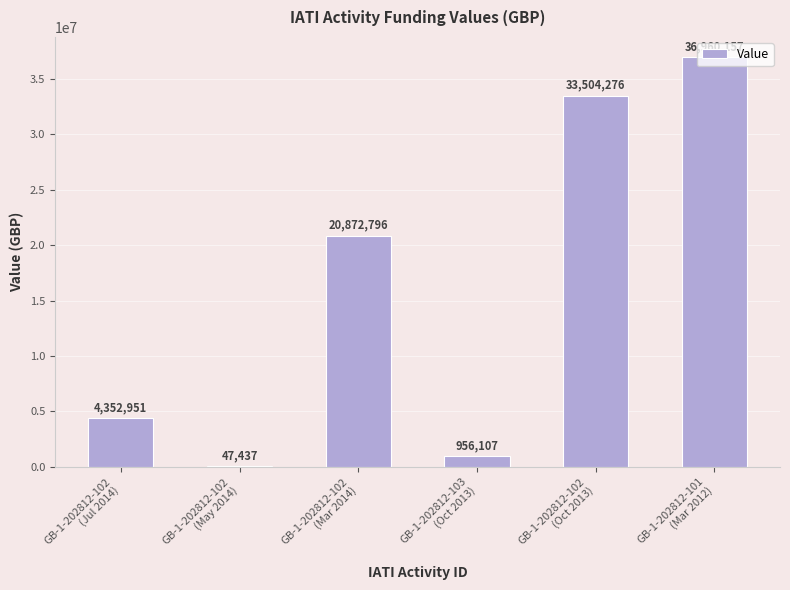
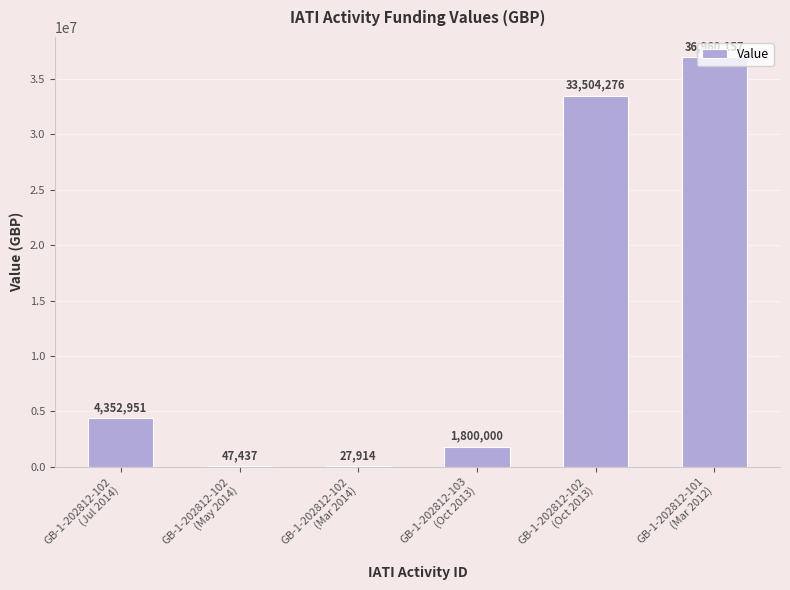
  {
    "GB-1-202812-102 (Jul 2014)": "4,352,951",
    "GB-1-202812-102 (May 2014)": "47,437",
-   "GB-1-202812-102 (Mar 2014)": "20,872,796",
-   "GB-1-202812-103 (Oct 2013)": "956,107",
+   "GB-1-202812-102 (Mar 2014)": "27,914",
+   "GB-1-202812-103 (Oct 2013)": "1,800,000",
    "GB-1-202812-102 (Oct 2013)": "33,504,276"
  }
